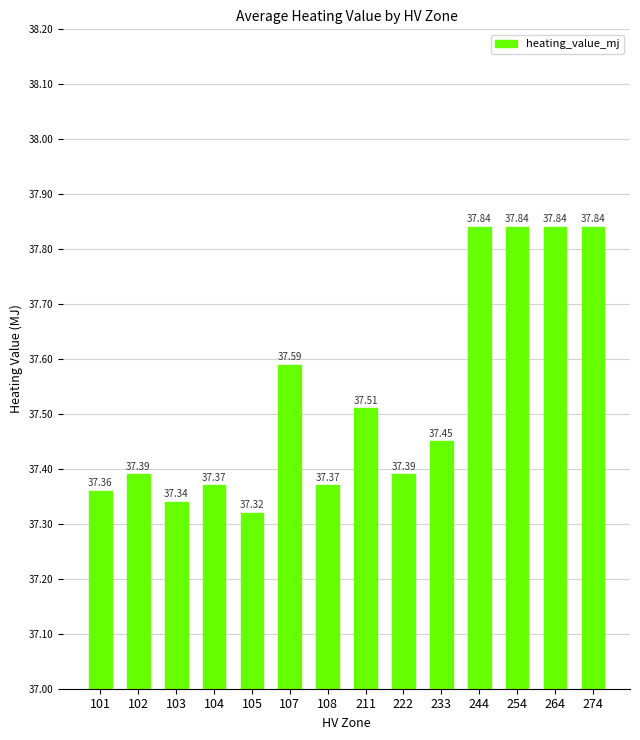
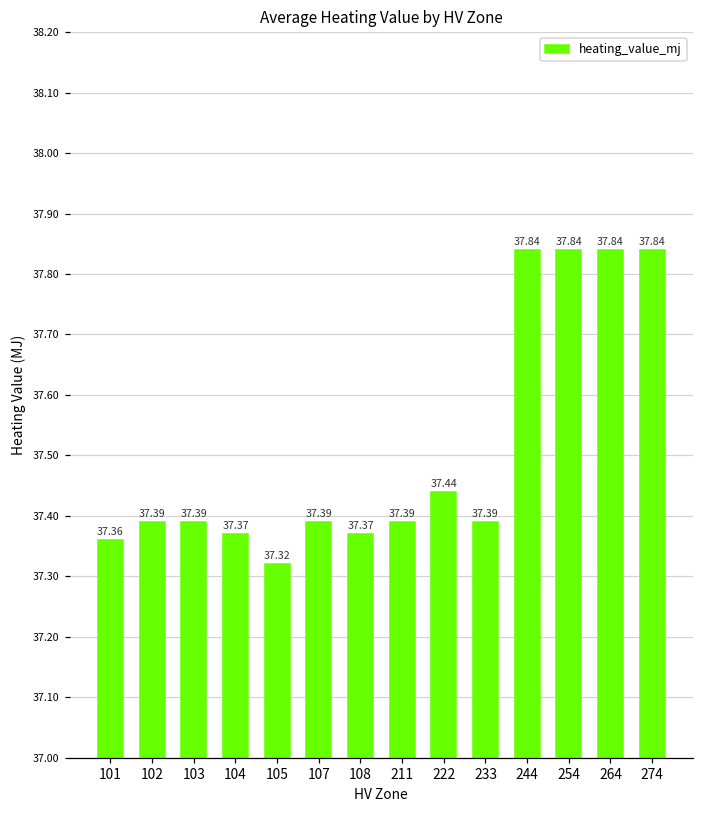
  {
    "101": 37.36,
    "102": 37.39,
-   "103": 37.34,
+   "103": 37.39,
    "104": 37.37,
    "105": 37.32,
-   "107": 37.59,
+   "107": 37.39,
    "108": 37.37,
-   "211": 37.51,
-   "222": 37.39,
-   "233": 37.45,
+   "211": 37.39,
+   "222": 37.44,
+   "233": 37.39,
    "244": 37.84,
    "254": 37.84,
    "264": 37.84,
    "274": 37.84
  }
